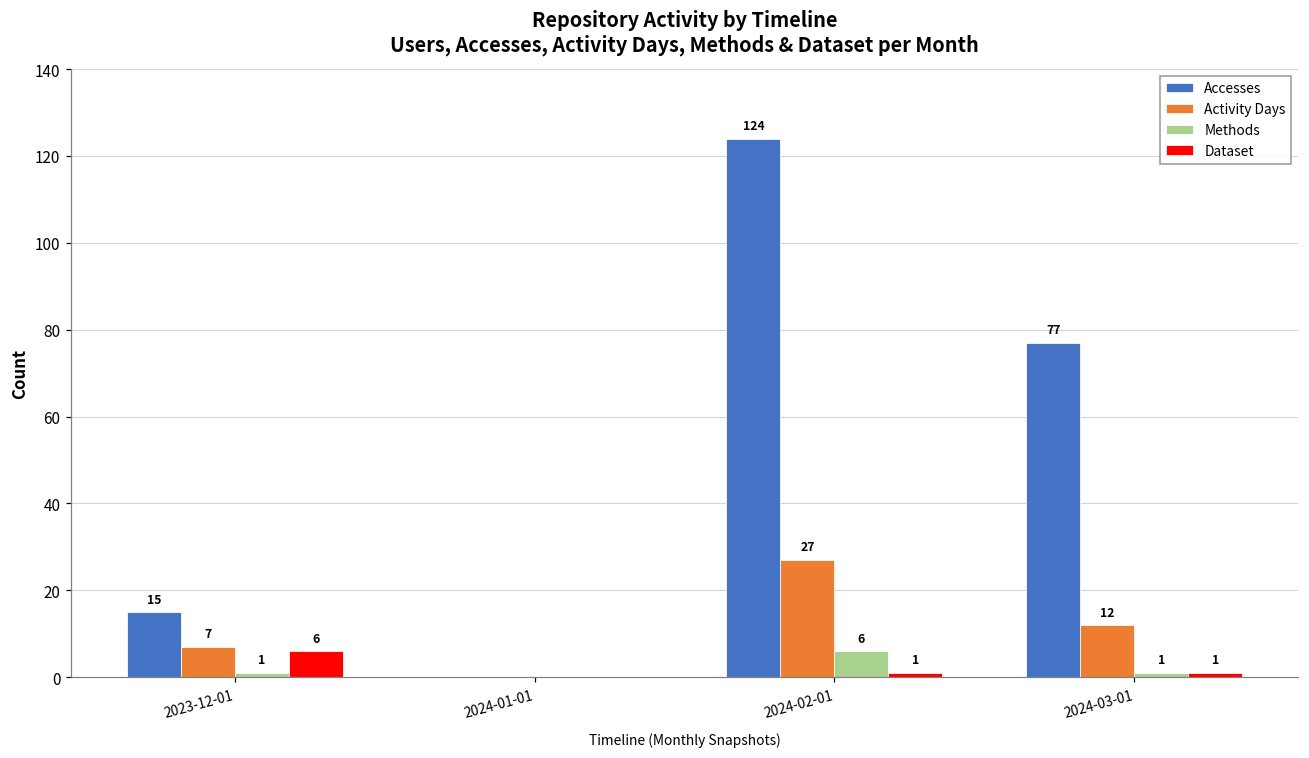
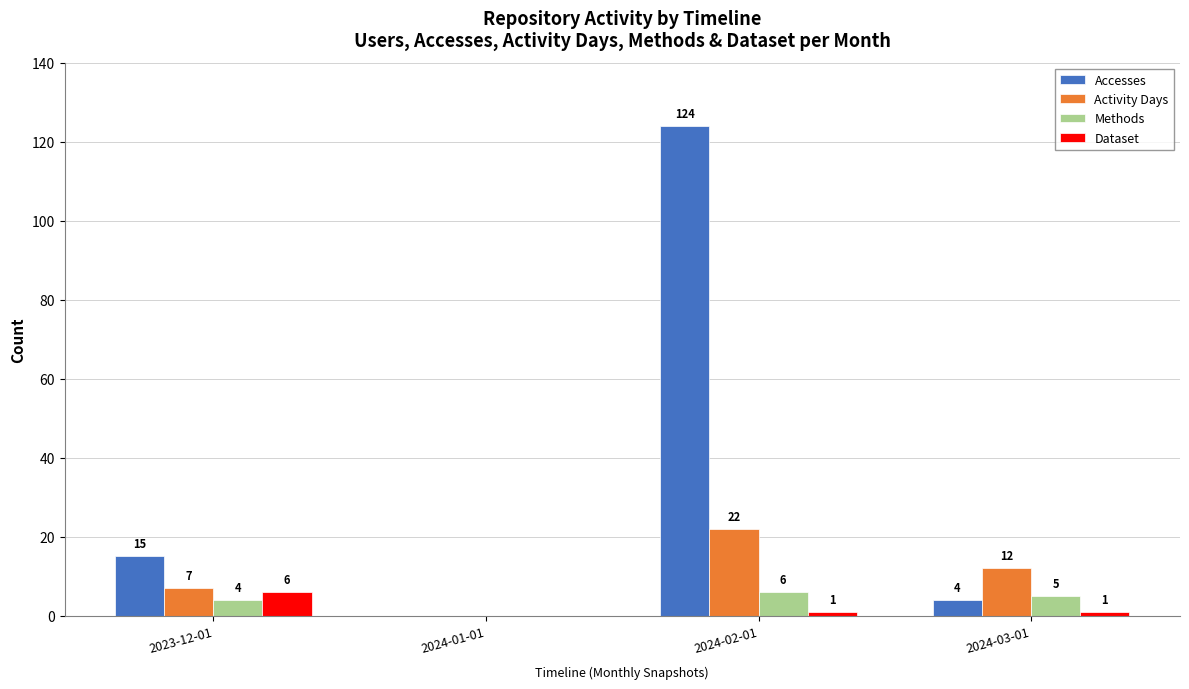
  {
    "Accesses": {
      "2023-12-01": 15,
      "2024-02-01": 124,
-     "2024-03-01": 77
+     "2024-03-01": 4
    },
    "Activity Days": {
      "2023-12-01": 7,
-     "2024-02-01": 27,
+     "2024-02-01": 22,
      "2024-03-01": 12
    },
    "Methods": {
-     "2023-12-01": 1,
+     "2023-12-01": 4,
      "2024-02-01": 6,
-     "2024-03-01": 1
+     "2024-03-01": 5
    },
    "Dataset": {
      "2023-12-01": 6,
      "2024-02-01": 1,
      "2024-03-01": 1
    }
  }
